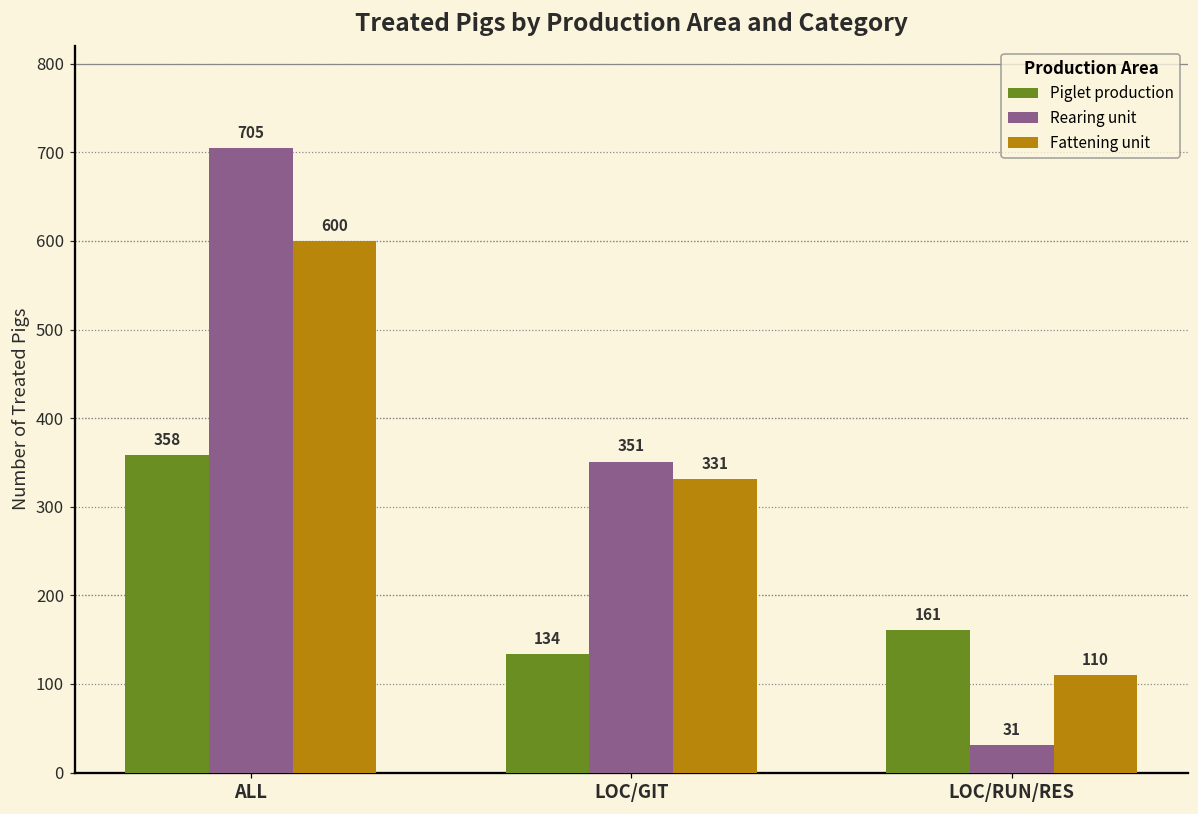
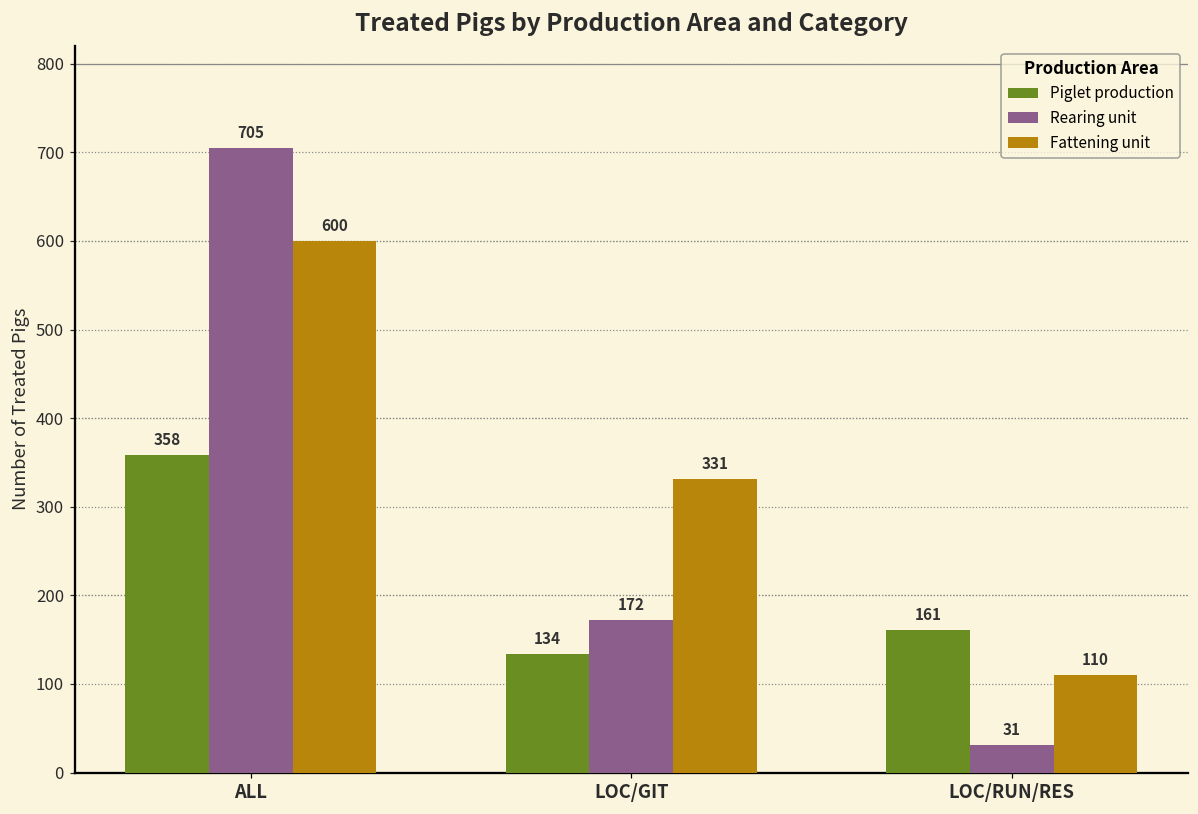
  {
    "Piglet production": {
      "ALL": 358,
      "LOC/GIT": 134,
      "LOC/RUN/RES": 161
    },
    "Rearing unit": {
      "ALL": 705,
-     "LOC/GIT": 351,
+     "LOC/GIT": 172,
      "LOC/RUN/RES": 31
    },
    "Fattening unit": {
      "ALL": 600,
      "LOC/GIT": 331,
      "LOC/RUN/RES": 110
    }
  }
